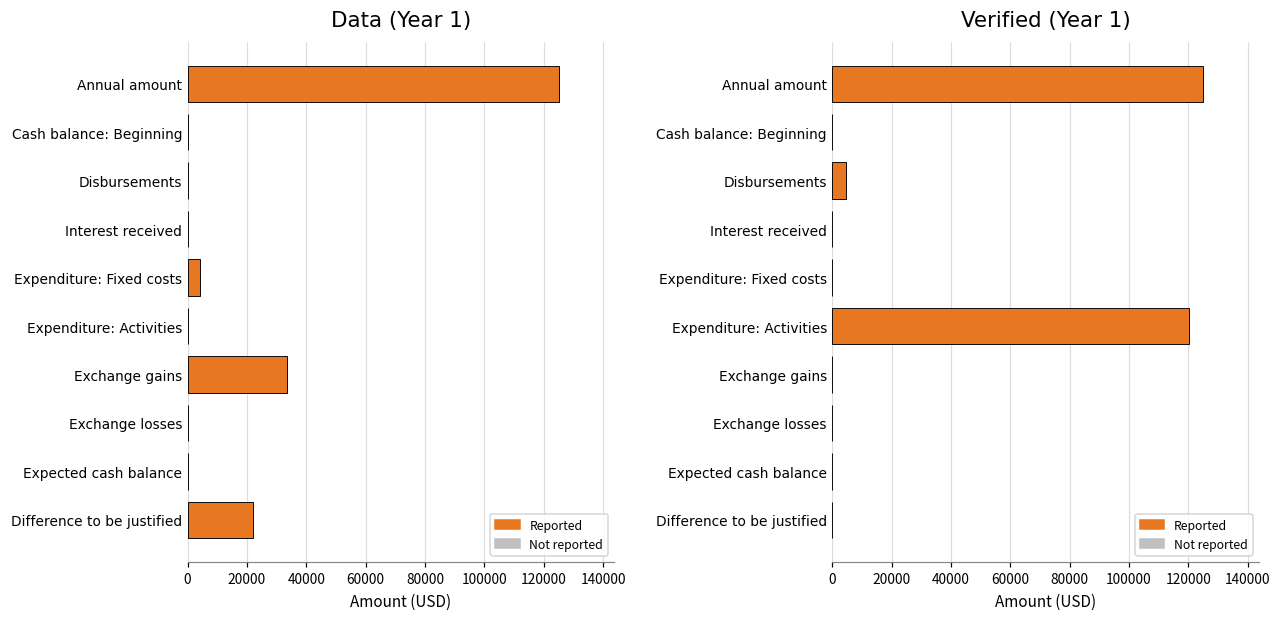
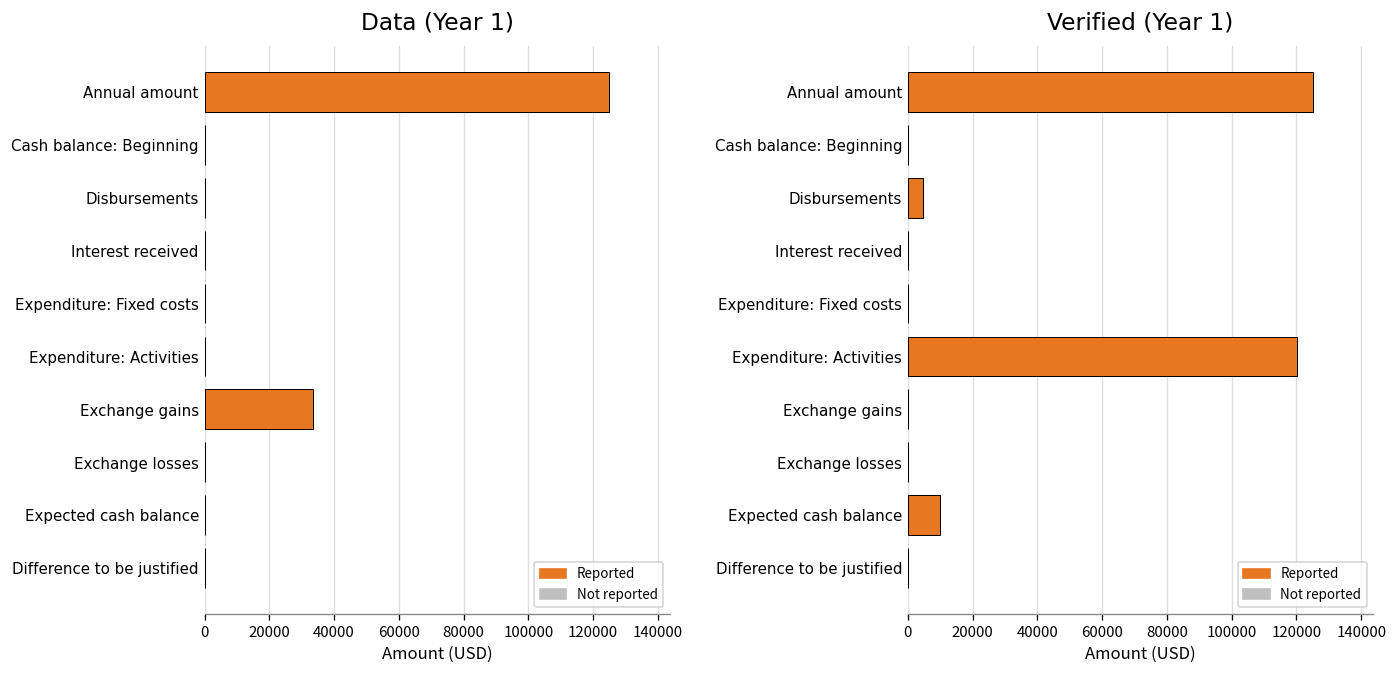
  {
    "Data (Year 1)": {
      "Annual amount": 125000,
      "Cash balance: Beginning": 0,
      "Disbursements": 0,
      "Interest received": 0,
-     "Expenditure: Fixed costs": 4000,
+     "Expenditure: Fixed costs": 0,
      "Expenditure: Activities": 0,
      "Exchange gains": 34000,
      "Exchange losses": 0,
      "Expected cash balance": 0,
-     "Difference to be justified": 22000
+     "Difference to be justified": 0
    },
    "Verified (Year 1)": {
      "Annual amount": 125000,
      "Cash balance: Beginning": 0,
      "Disbursements": 5000,
      "Interest received": 0,
      "Expenditure: Fixed costs": 0,
      "Expenditure: Activities": 120000,
      "Exchange gains": 0,
      "Exchange losses": 0,
-     "Expected cash balance": 0,
+     "Expected cash balance": 10000,
      "Difference to be justified": 0
    }
  }
